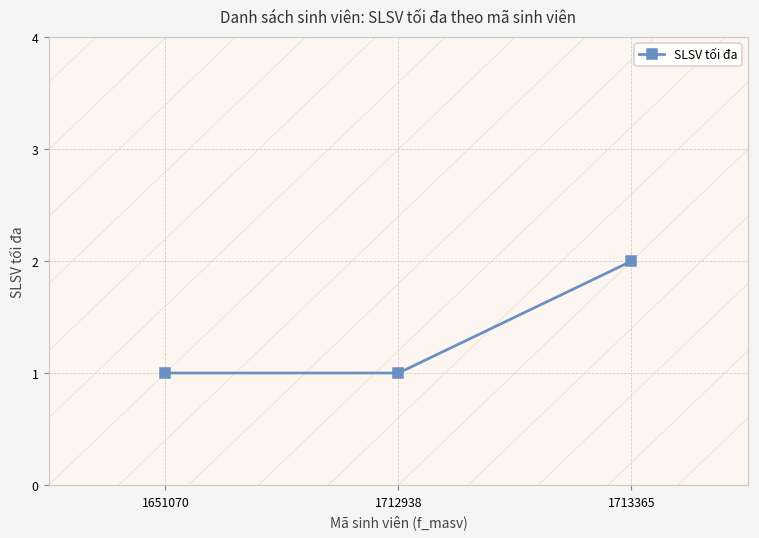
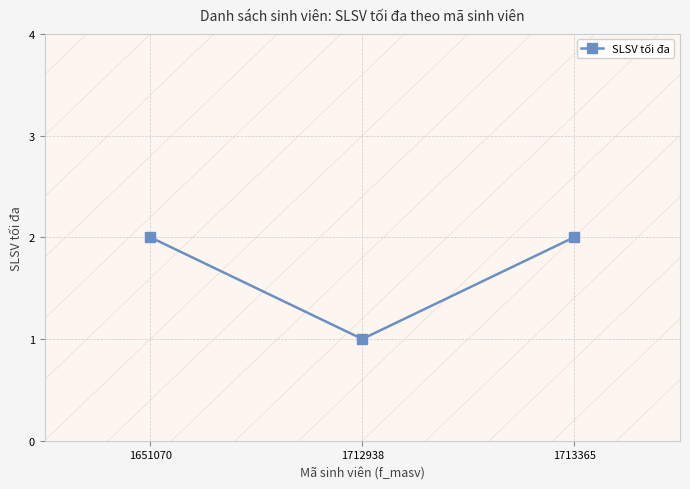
  {
    "SLSV tối đa": {
-     "1651070": 1,
+     "1651070": 2,
      "1712938": 1,
      "1713365": 2
    }
  }
